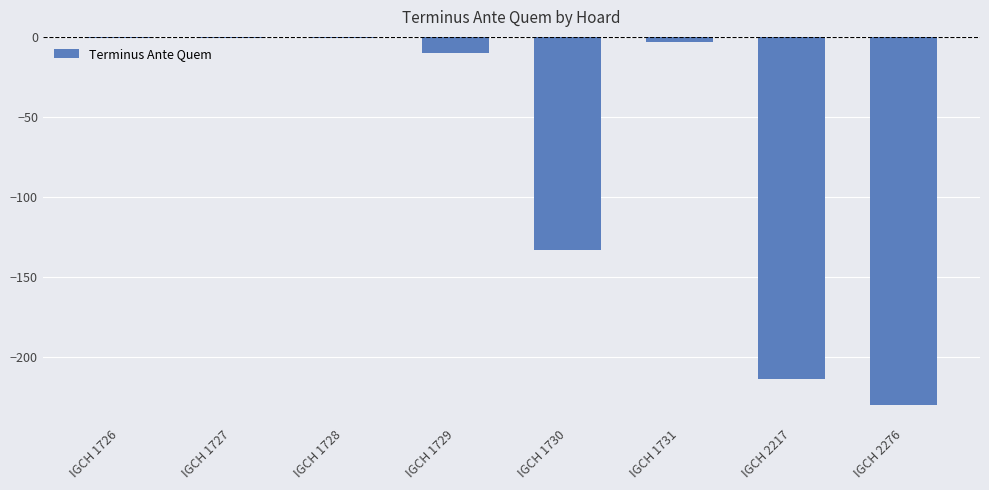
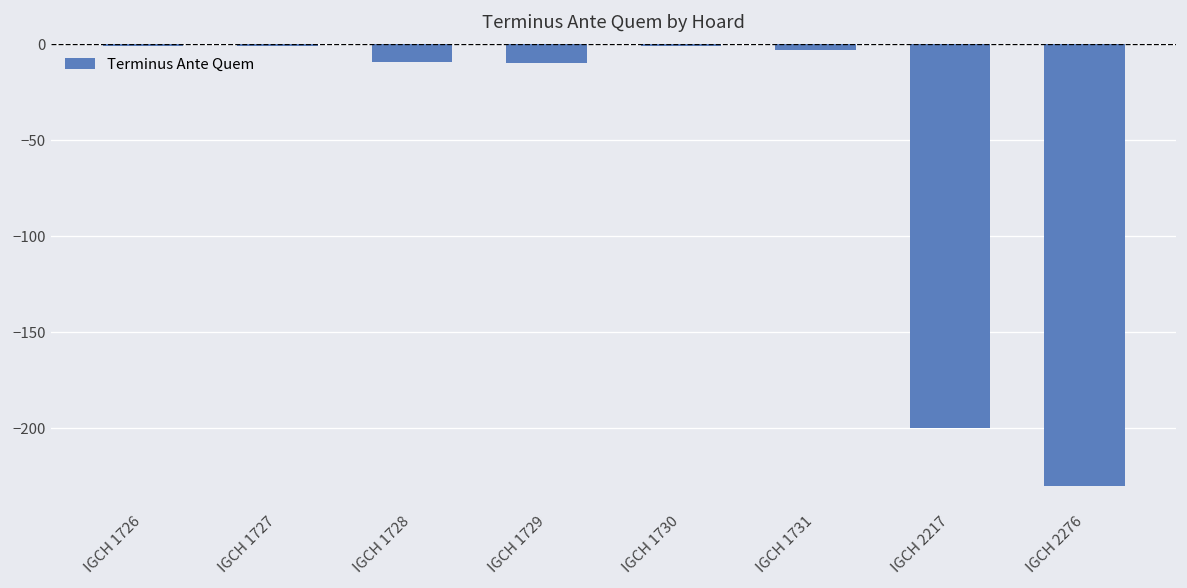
  {
-   "IGCH 1728": -1,
+   "IGCH 1728": -9,
    "IGCH 1729": -10,
-   "IGCH 1730": -133,
+   "IGCH 1730": -1,
    "IGCH 1731": -3,
-   "IGCH 2217": -214,
+   "IGCH 2217": -200,
    "IGCH 2276": -230
  }
